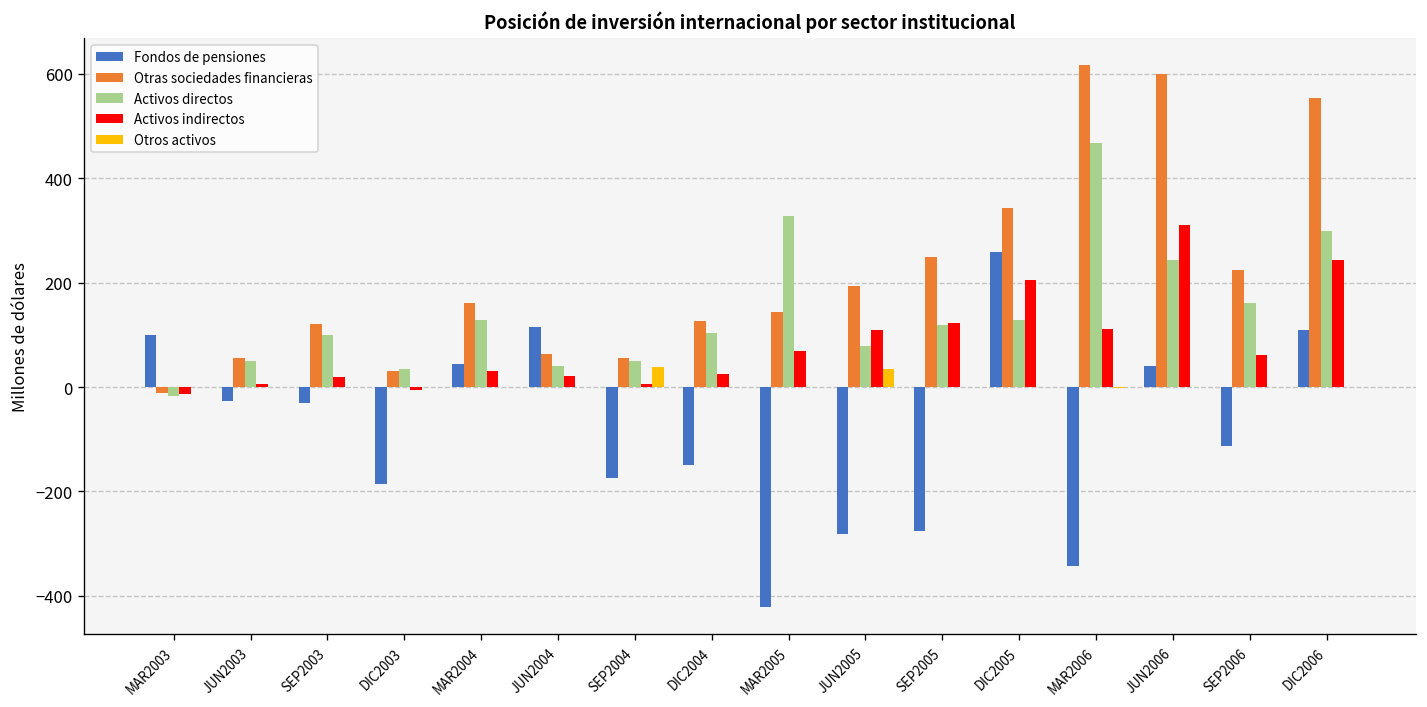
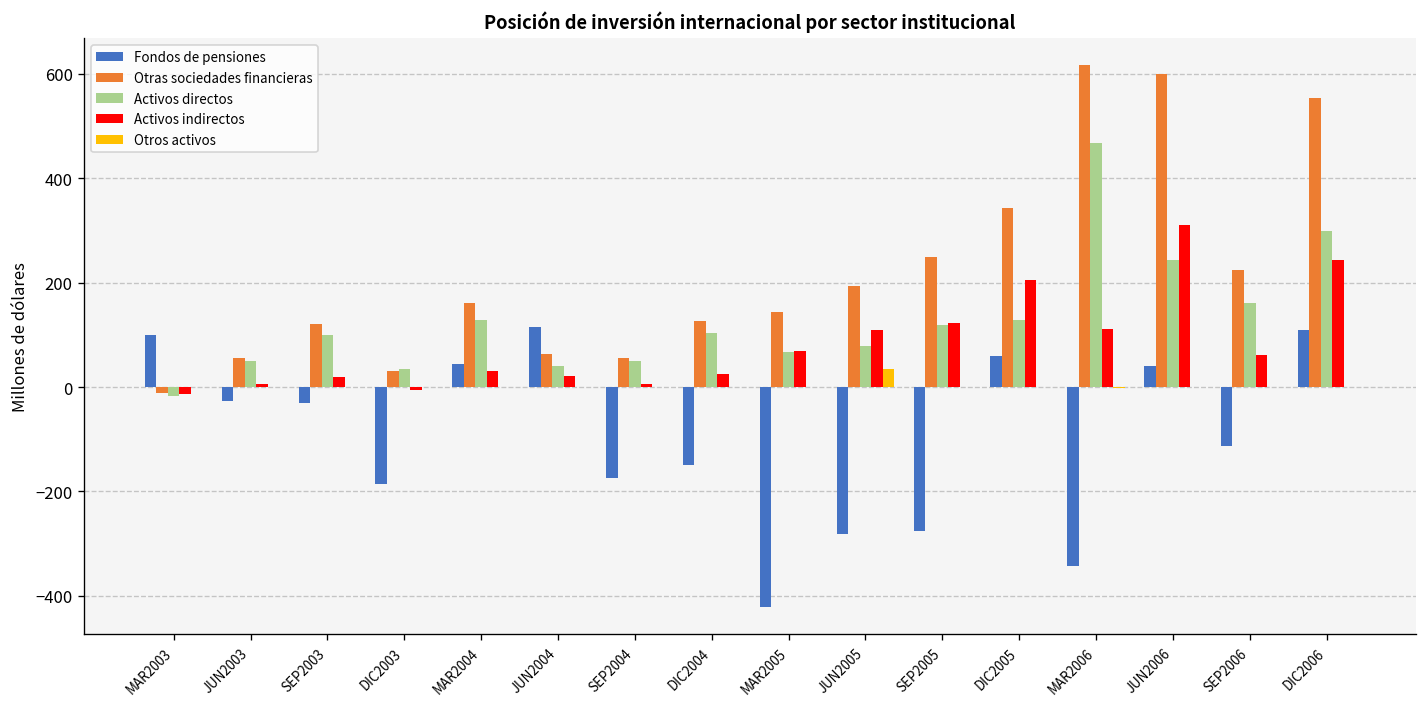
  {
    "Fondos de pensiones": {
      "MAR2003": 100,
      "JUN2003": -30,
      "SEP2003": -30,
      "DIC2003": -190,
      "MAR2004": 50,
      "JUN2004": 110,
      "SEP2004": -170,
      "DIC2004": -150,
      "MAR2005": -420,
      "JUN2005": -280,
      "SEP2005": -280,
-     "DIC2005": 260,
+     "DIC2005": 60,
      "MAR2006": -340,
      "JUN2006": 40,
      "SEP2006": -110,
      "DIC2006": 110
    },
    "Otras sociedades financieras": {
      "MAR2003": -10,
      "JUN2003": 60,
      "SEP2003": 120,
      "DIC2003": 30,
      "MAR2004": 160,
      "JUN2004": 60,
      "SEP2004": 50,
      "DIC2004": 130,
      "MAR2005": 140,
      "JUN2005": 190,
      "SEP2005": 250,
      "DIC2005": 340,
      "MAR2006": 620,
      "JUN2006": 600,
      "SEP2006": 220,
      "DIC2006": 550
    },
    "Activos directos": {
      "MAR2003": -20,
      "JUN2003": 50,
      "SEP2003": 100,
      "DIC2003": 40,
      "MAR2004": 130,
      "JUN2004": 40,
      "SEP2004": 50,
      "DIC2004": 100,
-     "MAR2005": 330,
+     "MAR2005": 70,
      "JUN2005": 80,
      "SEP2005": 120,
      "DIC2005": 130,
      "MAR2006": 470,
      "JUN2006": 240,
      "SEP2006": 160,
      "DIC2006": 300
    },
    "Activos indirectos": {
      "MAR2003": -10,
      "JUN2003": 10,
      "SEP2003": 20,
      "MAR2004": 30,
      "JUN2004": 20,
      "DIC2004": 20,
      "MAR2005": 70,
      "JUN2005": 110,
      "SEP2005": 120,
      "DIC2005": 210,
      "MAR2006": 110,
      "JUN2006": 310,
      "SEP2006": 60,
      "DIC2006": 240
    },
    "Otros activos": {
      "MAR2003": 0,
      "JUN2003": 0,
      "SEP2003": 0,
      "DIC2003": 0,
      "MAR2004": 0,
      "JUN2004": 0,
-     "SEP2004": 40,
+     "SEP2004": 0,
      "MAR2005": 0,
      "JUN2005": 30
    }
  }
